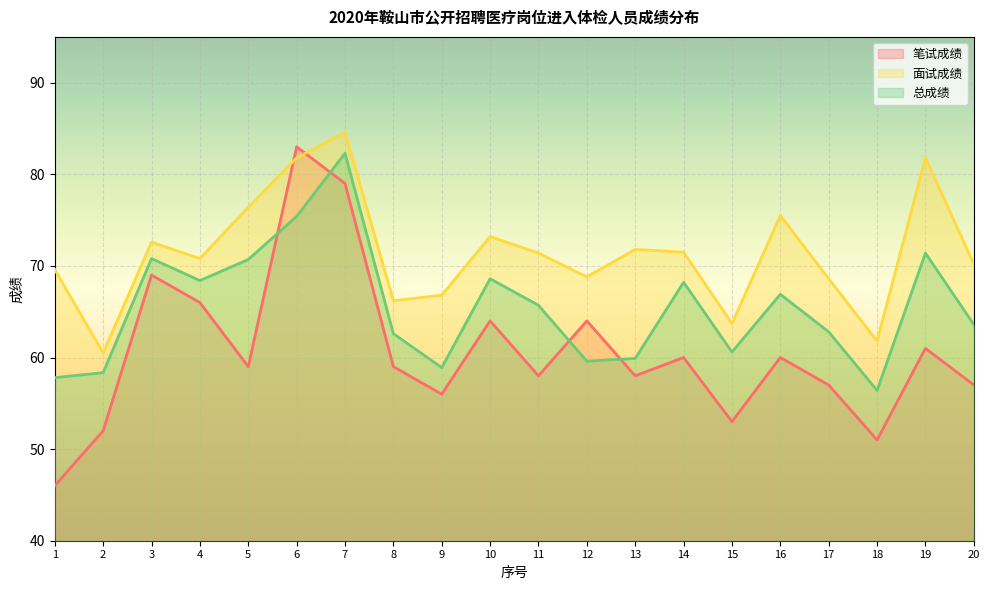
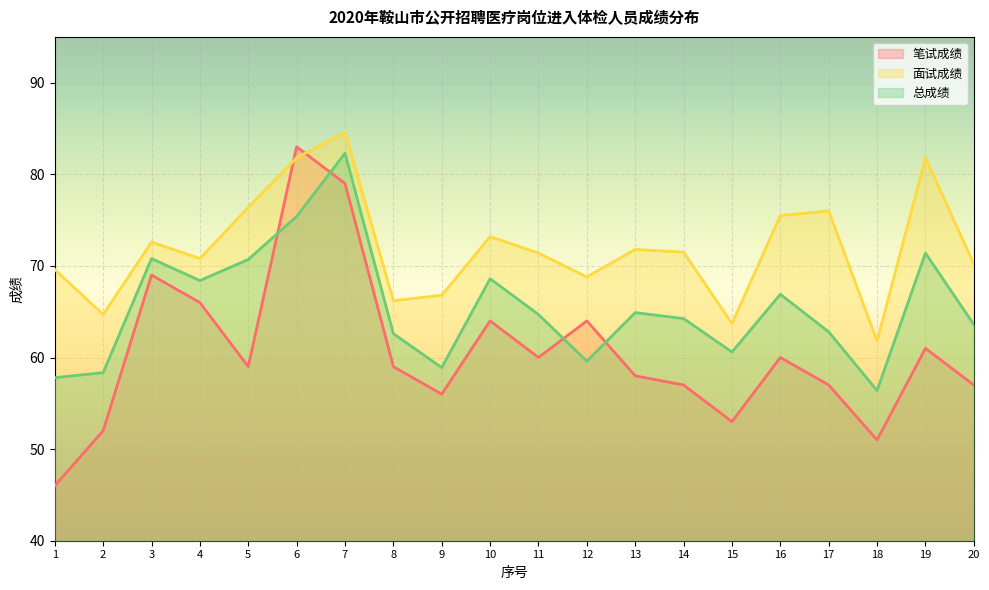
  {
    "笔试成绩": {
      "1": 46,
      "2": 52,
      "3": 69,
      "4": 66,
      "5": 59,
      "6": 83,
      "7": 79,
      "8": 59,
      "9": 56,
      "10": 64,
-     "11": 58,
+     "11": 60,
      "12": 64,
      "13": 58,
-     "14": 60,
+     "14": 57,
      "15": 53,
      "16": 60,
      "17": 57,
      "18": 51,
      "19": 61,
      "20": 57
    },
    "面试成绩": {
      "1": 70,
-     "2": 61,
+     "2": 65,
      "3": 73,
      "4": 71,
      "5": 76,
      "6": 82,
      "7": 85,
      "8": 66,
      "9": 67,
      "10": 73,
      "11": 71,
      "12": 69,
      "13": 72,
      "14": 72,
      "15": 64,
      "16": 76,
-     "17": 69,
+     "17": 76,
      "18": 62,
      "19": 82,
      "20": 70
    },
    "总成绩": {
      "1": 58,
      "2": 58,
      "3": 71,
      "4": 68,
      "5": 71,
      "6": 75,
      "7": 82,
      "8": 63,
      "9": 59,
      "10": 69,
-     "11": 66,
+     "11": 65,
      "12": 60,
-     "13": 60,
-     "14": 68,
+     "13": 65,
+     "14": 64,
      "15": 61,
      "16": 67,
      "17": 63,
      "18": 56,
      "19": 71,
      "20": 64
    }
  }
